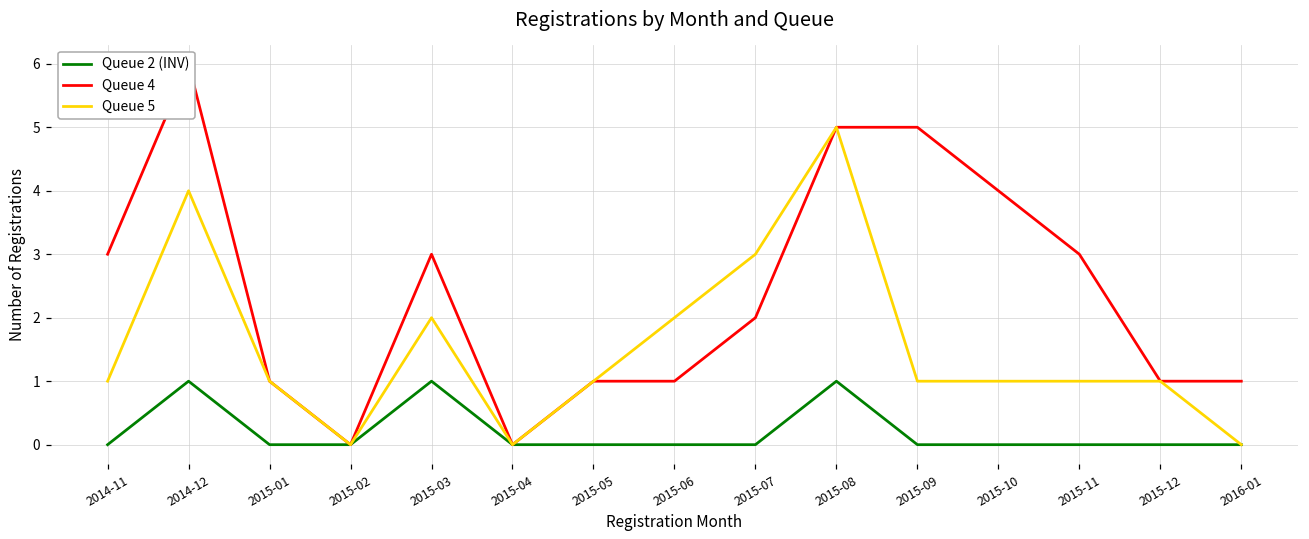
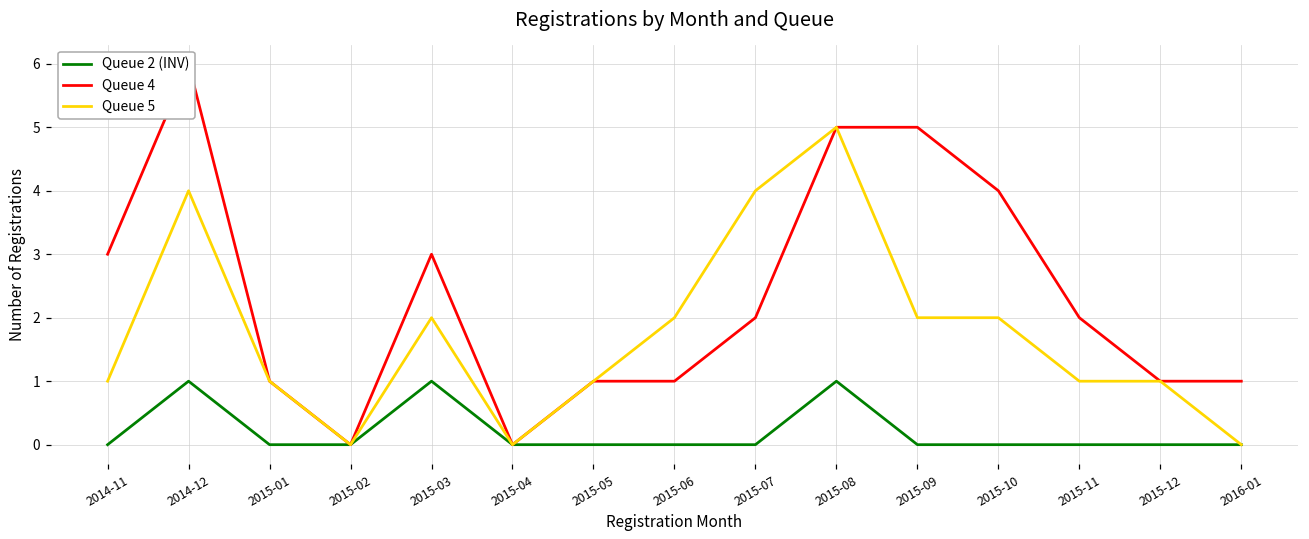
  {
    "Queue 2 (INV)": {
      "2014-11": 0,
      "2014-12": 1,
      "2015-01": 0,
      "2015-03": 1,
      "2015-05": 0,
      "2015-06": 0,
      "2015-07": 0,
      "2015-08": 1,
      "2015-09": 0,
      "2015-10": 0,
      "2015-11": 0,
      "2015-12": 0
    },
    "Queue 4": {
      "2014-11": 3,
      "2015-03": 3,
      "2015-06": 1,
      "2015-07": 2,
      "2015-09": 5,
      "2015-10": 4,
-     "2015-11": 3,
+     "2015-11": 2,
      "2016-01": 1
    },
    "Queue 5": {
      "2014-11": 1,
      "2014-12": 4,
      "2015-03": 2,
      "2015-06": 2,
-     "2015-07": 3,
-     "2015-09": 1,
-     "2015-10": 1,
+     "2015-07": 4,
+     "2015-09": 2,
+     "2015-10": 2,
      "2015-11": 1
    }
  }
